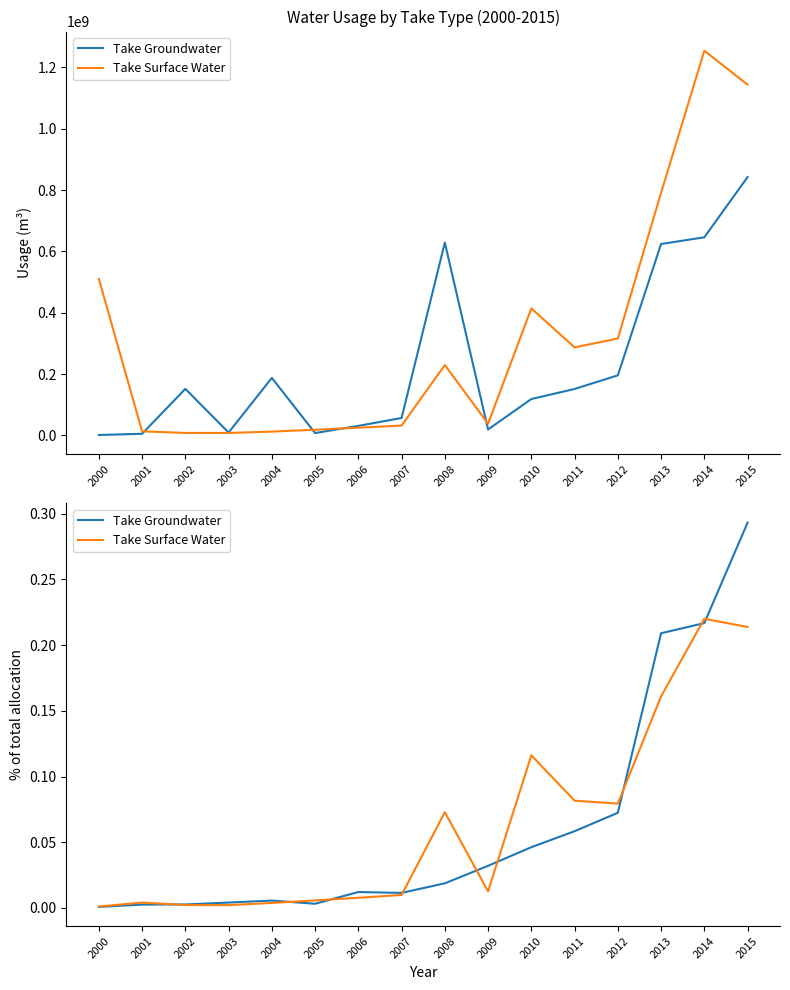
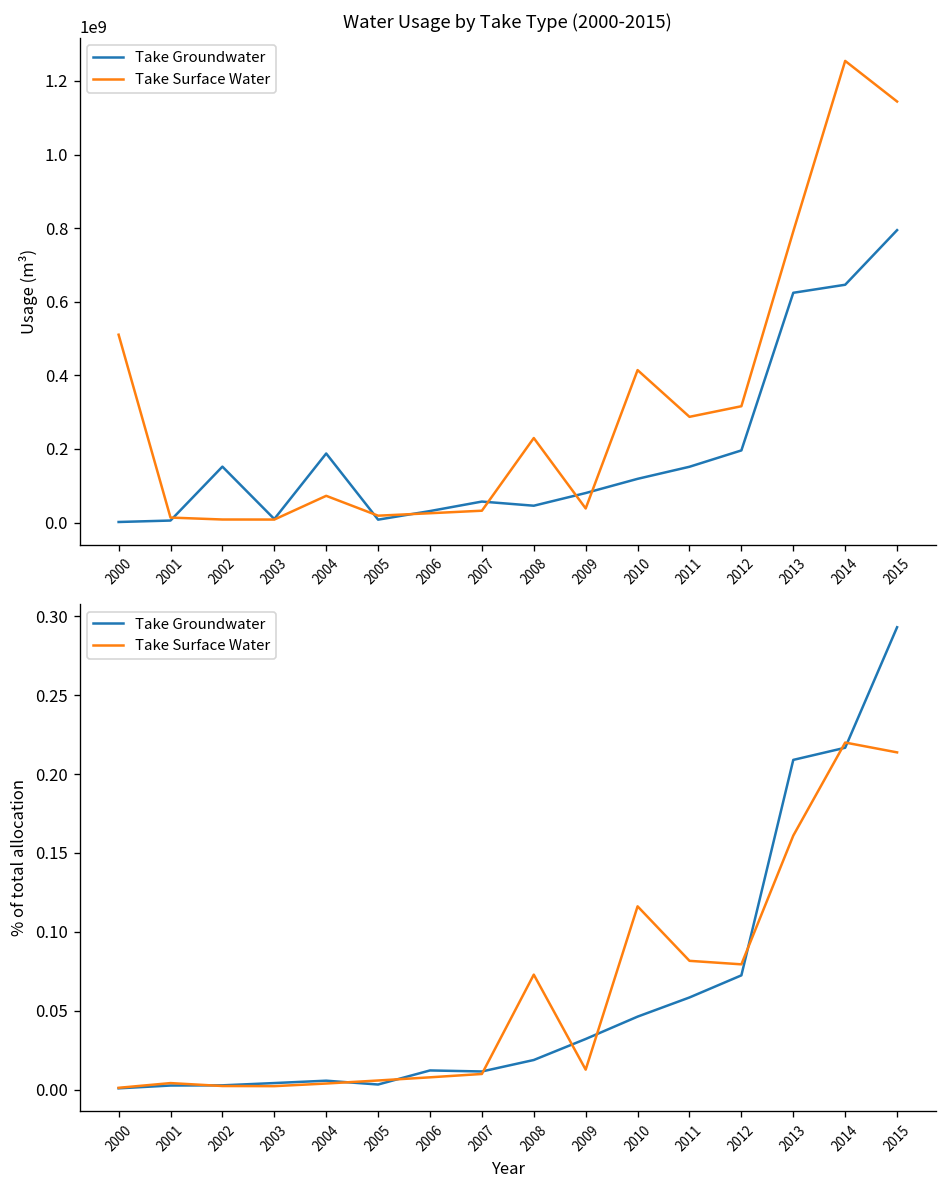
  {
    "Water Usage by Take Type (2000-2015)": {
      "Take Groundwater": {
        "2000": 0,
        "2002": 150000000,
        "2004": 190000000,
        "2005": 10000000,
        "2007": 60000000,
-       "2008": 630000000,
-       "2009": 20000000,
+       "2008": 50000000,
+       "2009": 80000000,
        "2010": 120000000,
        "2011": 150000000,
        "2012": 200000000,
        "2013": 620000000,
        "2014": 650000000,
-       "2015": 840000000
+       "2015": 790000000
      },
      "Take Surface Water": {
        "2000": 510000000,
        "2002": 10000000,
-       "2004": 10000000,
+       "2004": 70000000,
        "2005": 20000000,
        "2007": 30000000,
        "2008": 230000000,
        "2009": 40000000,
        "2010": 410000000,
        "2011": 290000000,
        "2012": 320000000,
        "2013": 790000000,
        "2014": 1250000000,
        "2015": 1140000000
      }
    }
  }
